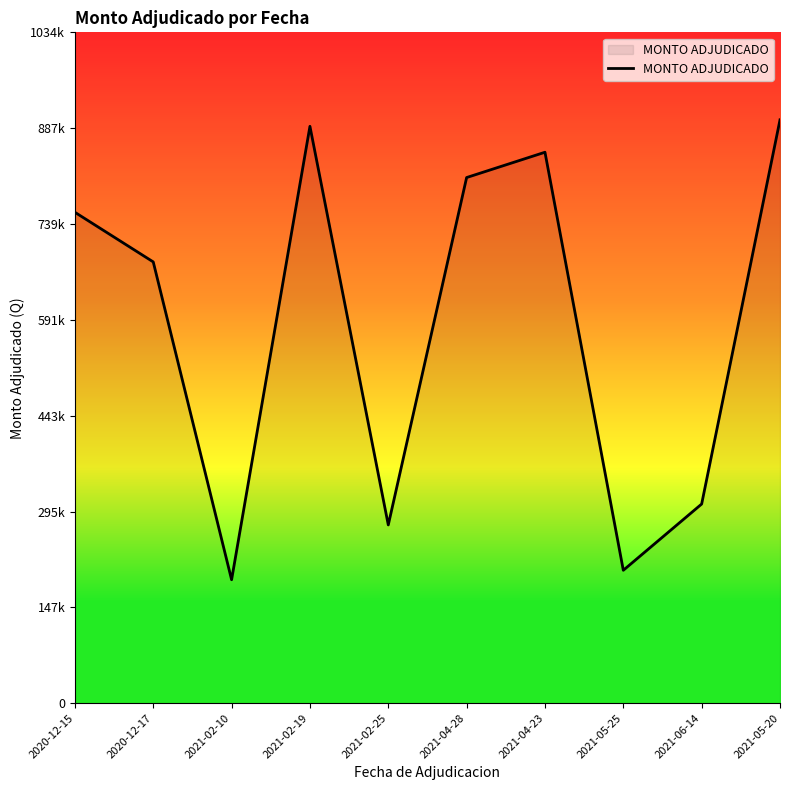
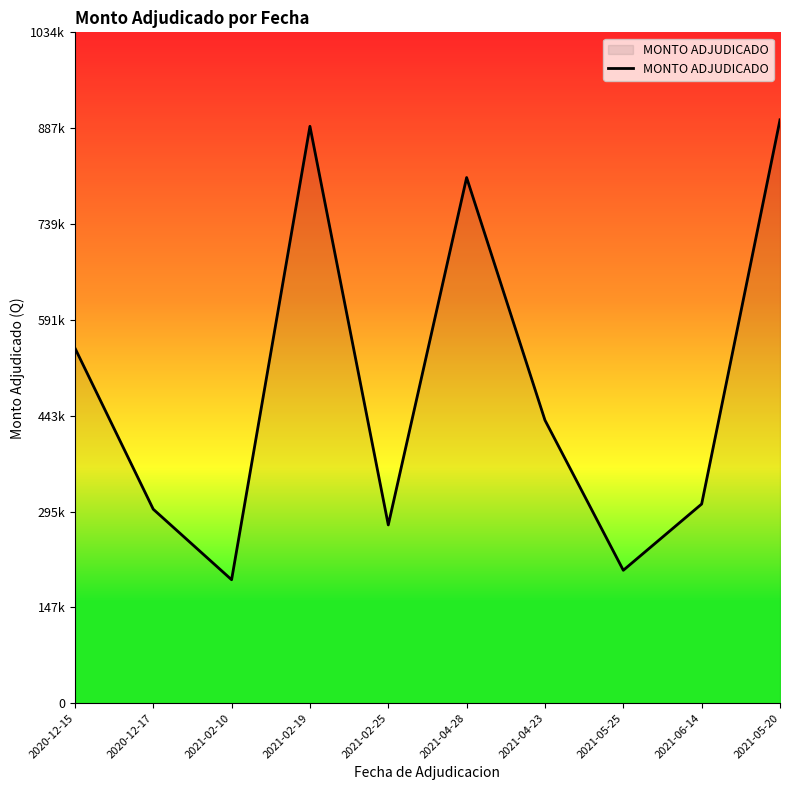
  {
-   "2020-12-15": 760000,
-   "2020-12-17": 680000,
+   "2020-12-15": 550000,
+   "2020-12-17": 300000,
    "2021-02-10": 190000,
    "2021-02-19": 890000,
    "2021-02-25": 270000,
    "2021-04-28": 810000,
-   "2021-04-23": 850000,
+   "2021-04-23": 440000,
    "2021-05-25": 200000,
    "2021-06-14": 310000,
    "2021-05-20": 900000
  }
